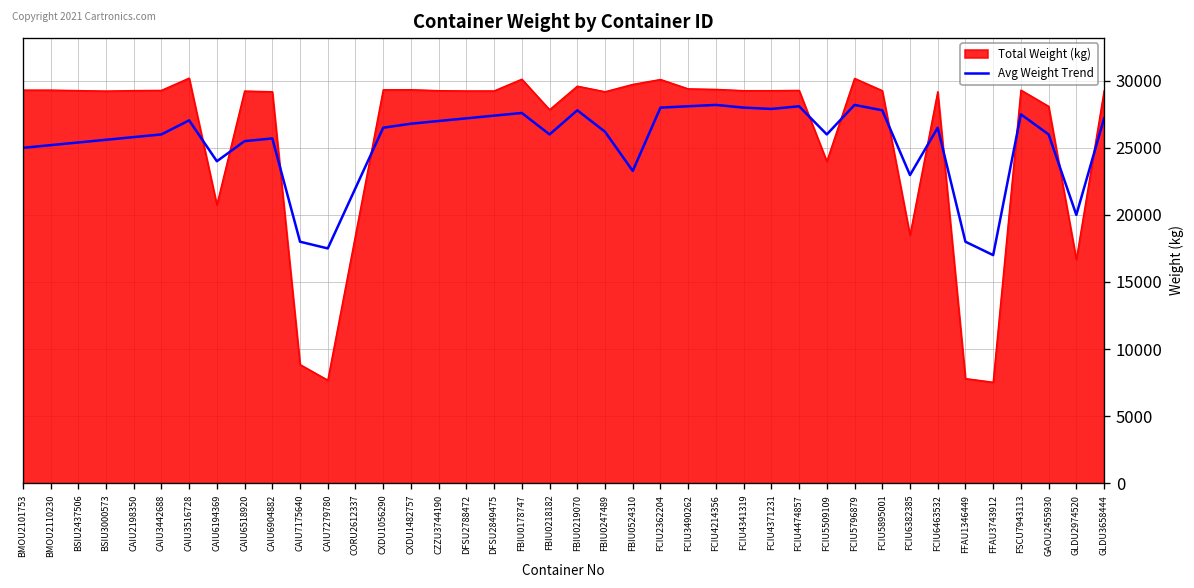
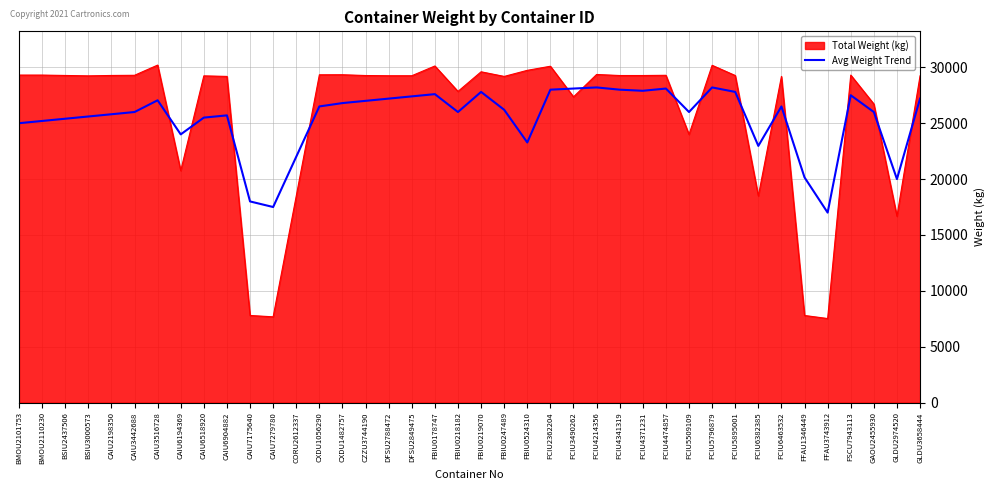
  {
    "Total Weight (kg)": {
      "BMOU2101753": 29300,
      "BMOU2110230": 29300,
      "BSIU2437506": 29300,
      "BSIU3000573": 29200,
      "CAIU2198350": 29300,
      "CAIU3442688": 29300,
      "CAIU3516728": 30200,
      "CAIU6194369": 20800,
      "CAIU6518920": 29200,
      "CAIU6904882": 29200,
-     "CAIU7175640": 8800,
+     "CAIU7175640": 7800,
      "CAIU7279780": 7700,
      "CORU2612337": 18500,
      "CXDU1056290": 29300,
      "CXDU1482757": 29300,
      "CZZU3744190": 29300,
      "DFSU2788472": 29200,
      "DFSU2849475": 29200,
      "FBIU0178747": 30100,
      "FBIU0218182": 27800,
      "FBIU0219070": 29600,
      "FBIU0247489": 29200,
      "FBIU0524310": 29700,
      "FCIU2362204": 30100,
-     "FCIU3490262": 29400,
+     "FCIU3490262": 27400,
      "FCIU4214356": 29400,
      "FCIU4341319": 29300,
      "FCIU4371231": 29300,
      "FCIU4474857": 29300,
      "FCIU5509109": 24000,
      "FCIU5796879": 30200,
      "FCIU5895001": 29300,
      "FCIU6382385": 18500,
      "FCIU6463532": 29200,
      "FFAU1346449": 7800,
      "FFAU3743912": 7500,
      "FSCU7943113": 29300,
-     "GAOU2455930": 28100,
+     "GAOU2455930": 26700,
      "GLDU2974520": 16700,
      "GLDU3658444": 29200
    },
    "Avg Weight Trend": {
      "BMOU2101753": 25000,
      "BMOU2110230": 25200,
      "BSIU2437506": 25400,
      "BSIU3000573": 25600,
      "CAIU2198350": 25800,
      "CAIU3442688": 26000,
      "CAIU3516728": 27000,
      "CAIU6194369": 24000,
      "CAIU6518920": 25500,
      "CAIU6904882": 25700,
      "CAIU7175640": 18000,
      "CAIU7279780": 17500,
      "CORU2612337": 22000,
      "CXDU1056290": 26500,
      "CXDU1482757": 26800,
      "CZZU3744190": 27000,
      "DFSU2788472": 27200,
      "DFSU2849475": 27400,
      "FBIU0178747": 27600,
      "FBIU0218182": 26000,
      "FBIU0219070": 27800,
      "FBIU0247489": 26200,
      "FBIU0524310": 23300,
      "FCIU2362204": 28000,
      "FCIU3490262": 28100,
      "FCIU4214356": 28200,
      "FCIU4341319": 28000,
      "FCIU4371231": 27900,
      "FCIU4474857": 28100,
      "FCIU5509109": 26000,
      "FCIU5796879": 28200,
      "FCIU5895001": 27800,
      "FCIU6382385": 23000,
      "FCIU6463532": 26500,
-     "FFAU1346449": 18000,
+     "FFAU1346449": 20100,
      "FFAU3743912": 17000,
      "FSCU7943113": 27500,
      "GAOU2455930": 26000,
      "GLDU2974520": 20000,
      "GLDU3658444": 27200
    }
  }
